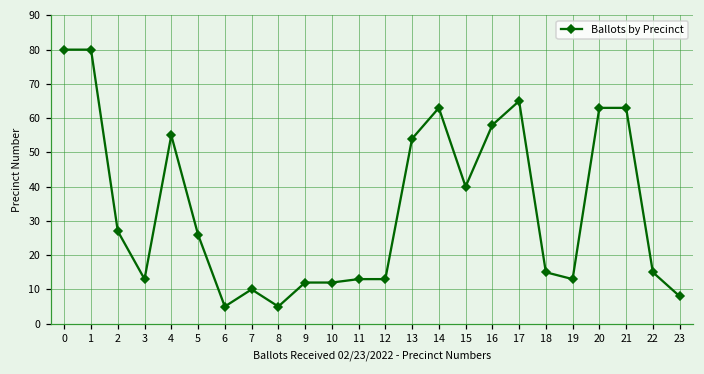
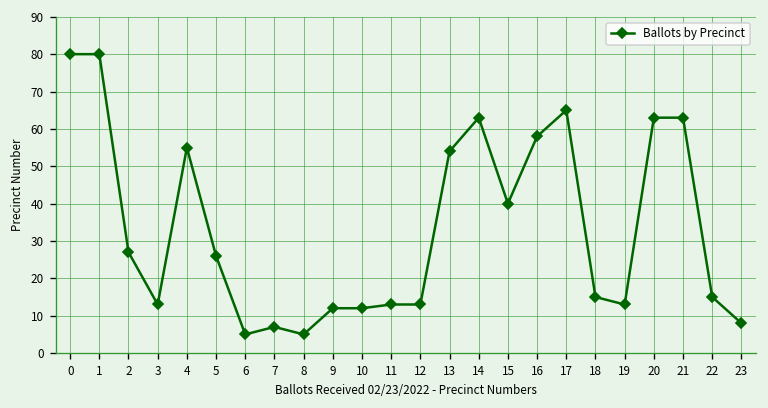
  {
    "0": 80,
    "1": 80,
    "2": 27,
    "3": 13,
    "4": 55,
    "5": 26,
    "6": 5,
-   "7": 10,
+   "7": 7,
    "8": 5,
    "9": 12,
    "10": 12,
    "11": 13,
    "12": 13,
    "13": 54,
    "14": 63,
    "15": 40,
    "16": 58,
    "17": 65,
    "18": 15,
    "19": 13,
    "20": 63,
    "21": 63,
    "22": 15,
    "23": 8
  }
